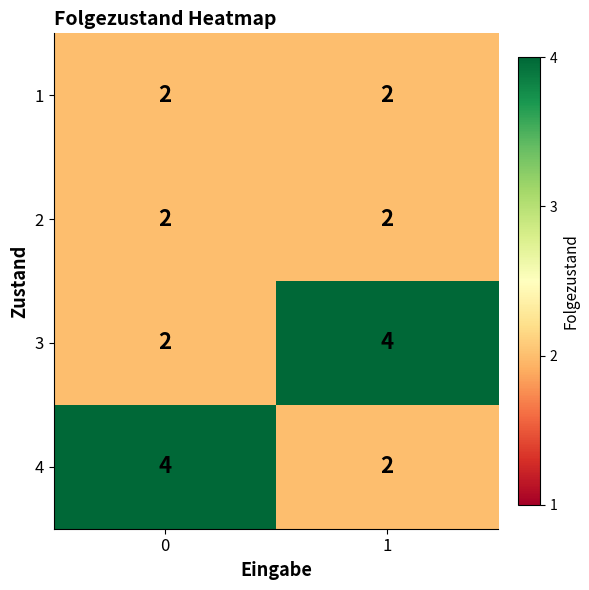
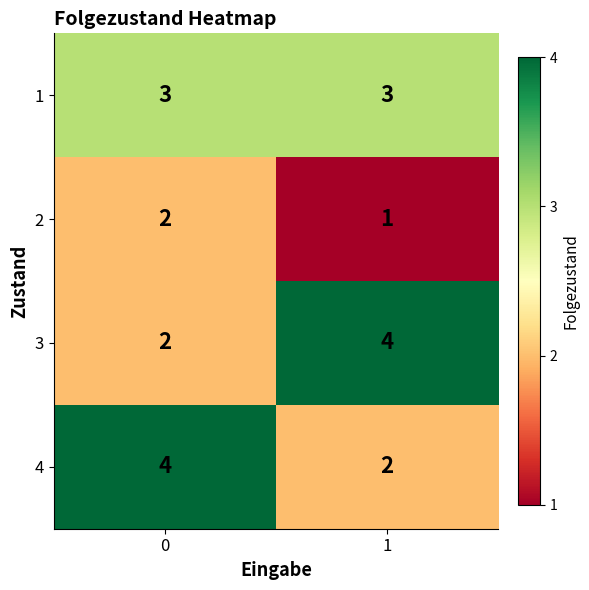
  {
    "1": {
-     "0": 2,
-     "1": 2
+     "0": 3,
+     "1": 3
    },
    "2": {
      "0": 2,
-     "1": 2
+     "1": 1
    },
    "3": {
      "0": 2,
      "1": 4
    },
    "4": {
      "0": 4,
      "1": 2
    }
  }
